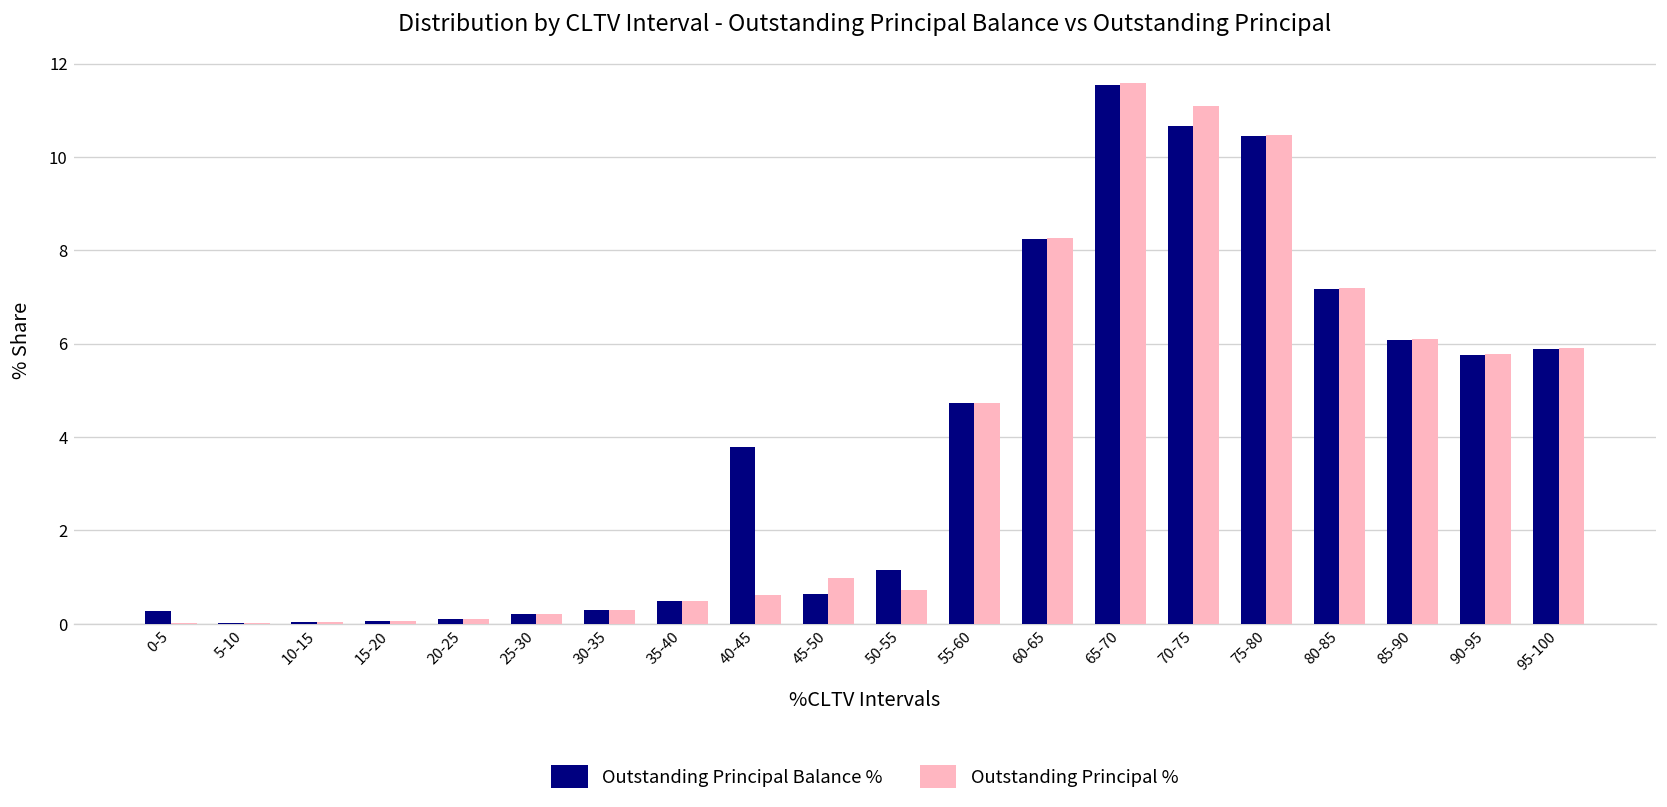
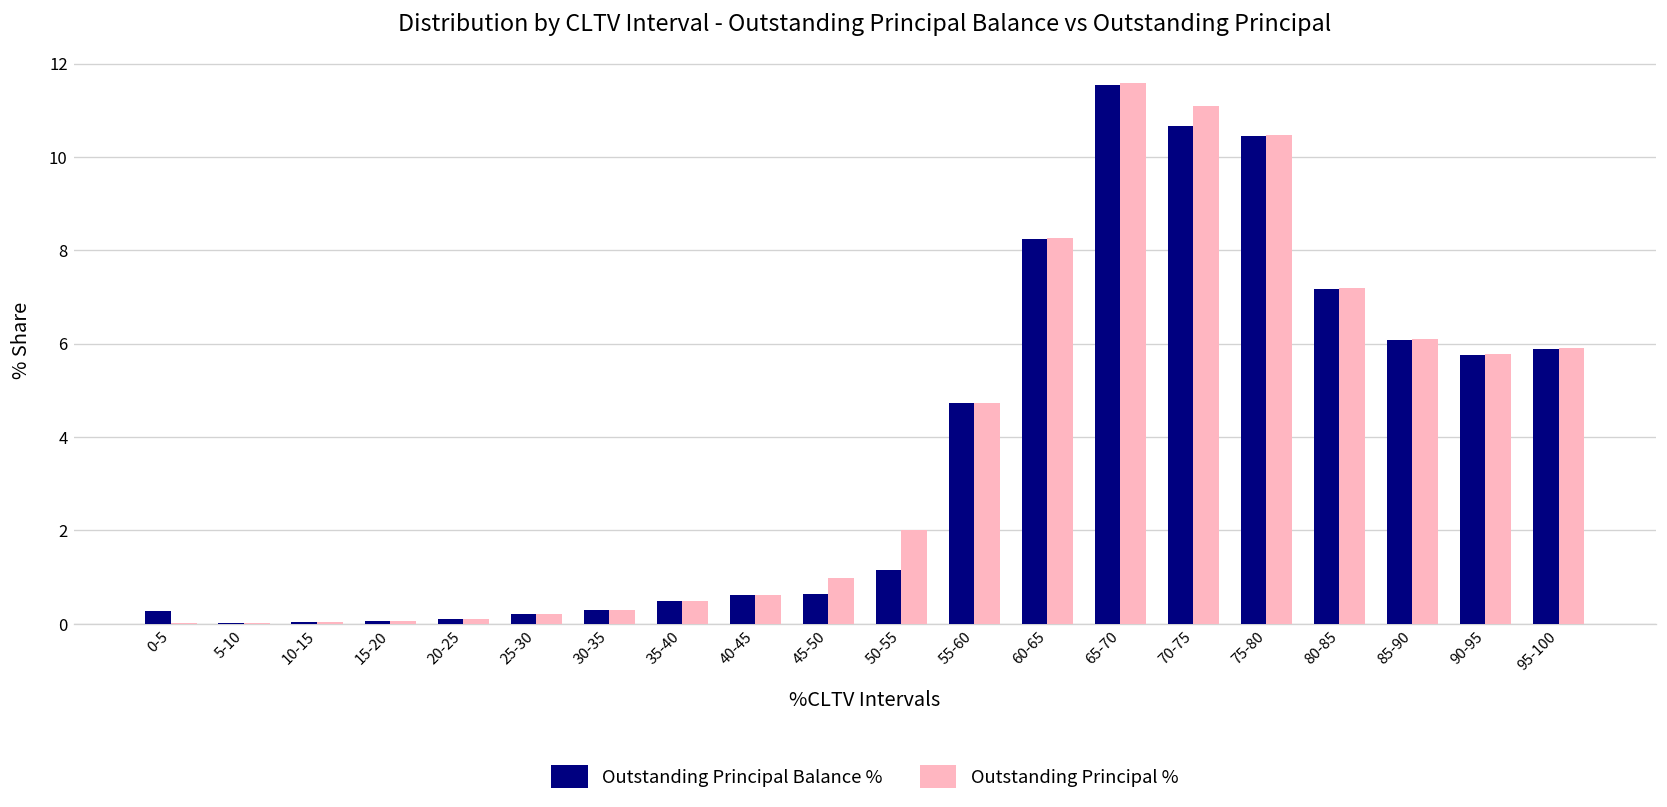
  {
    "Outstanding Principal Balance %": {
      "0-5": 0.3,
      "20-25": 0.1,
      "25-30": 0.2,
      "30-35": 0.3,
      "35-40": 0.5,
-     "40-45": 3.8,
+     "40-45": 0.6,
      "45-50": 0.6,
      "50-55": 1.2,
      "55-60": 4.7,
      "60-65": 8.3,
      "65-70": 11.6,
      "70-75": 10.7,
      "75-80": 10.4,
      "80-85": 7.2,
      "85-90": 6.1,
      "90-95": 5.8,
      "95-100": 5.9
    },
    "Outstanding Principal %": {
      "20-25": 0.1,
      "25-30": 0.2,
      "30-35": 0.3,
      "35-40": 0.5,
      "40-45": 0.6,
      "45-50": 1.0,
-     "50-55": 0.7,
+     "50-55": 2.0,
      "55-60": 4.7,
      "60-65": 8.3,
      "65-70": 11.6,
      "70-75": 11.1,
      "75-80": 10.5,
      "80-85": 7.2,
      "85-90": 6.1,
      "90-95": 5.8,
      "95-100": 5.9
    }
  }
